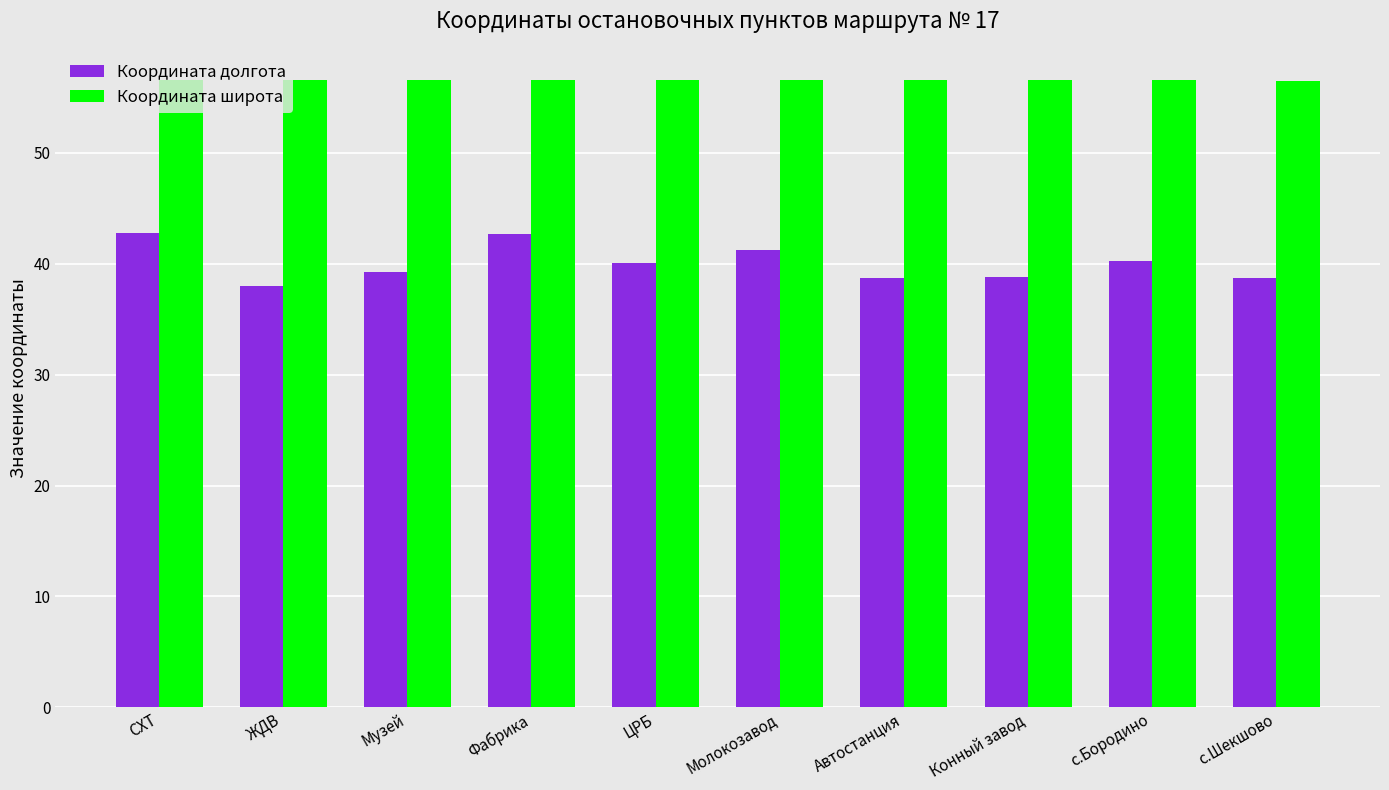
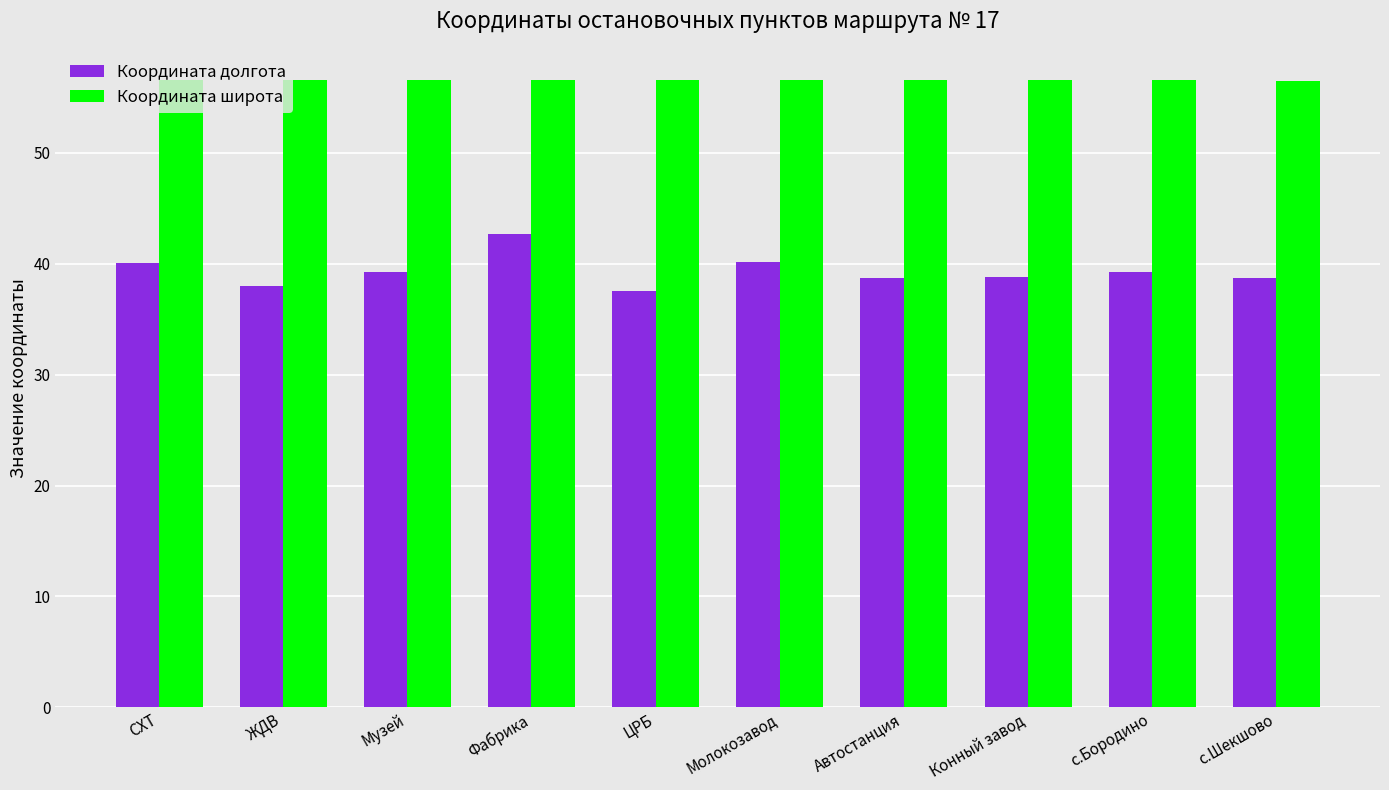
  {
    "Координата долгота": {
-     "СХТ": 42.8,
+     "СХТ": 40.1,
      "ЖДВ": 38.0,
      "Музей": 39.3,
      "Фабрика": 42.7,
-     "ЦРБ": 40.1,
-     "Молокозавод": 41.3,
+     "ЦРБ": 37.5,
+     "Молокозавод": 40.1,
      "Автостанция": 38.8,
      "Конный завод": 38.8,
-     "с.Бородино": 40.2,
+     "с.Бородино": 39.3,
      "с.Шекшово": 38.7
    },
    "Координата широта": {
      "ЖДВ": 56.6,
      "Музей": 56.6,
      "Фабрика": 56.6,
      "ЦРБ": 56.5,
      "Молокозавод": 56.6,
      "Автостанция": 56.6,
      "Конный завод": 56.6,
      "с.Бородино": 56.5,
      "с.Шекшово": 56.5
    }
  }
